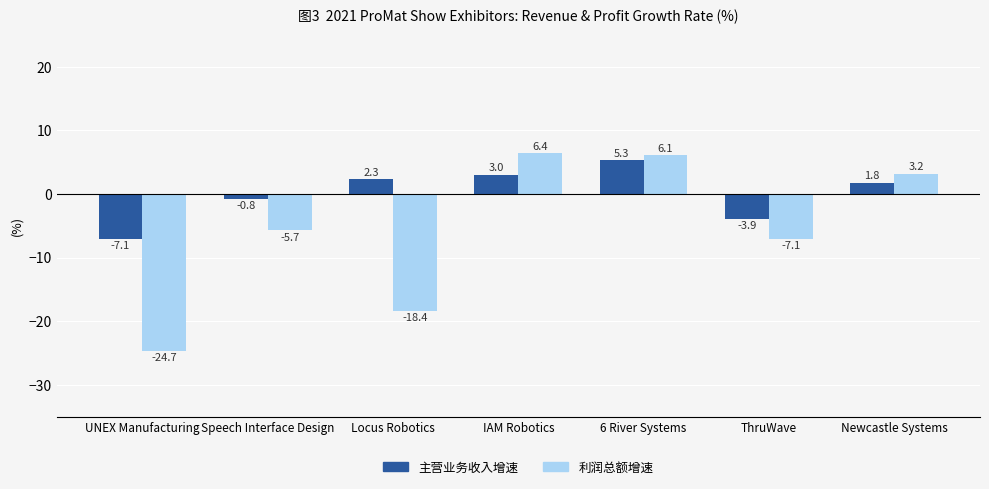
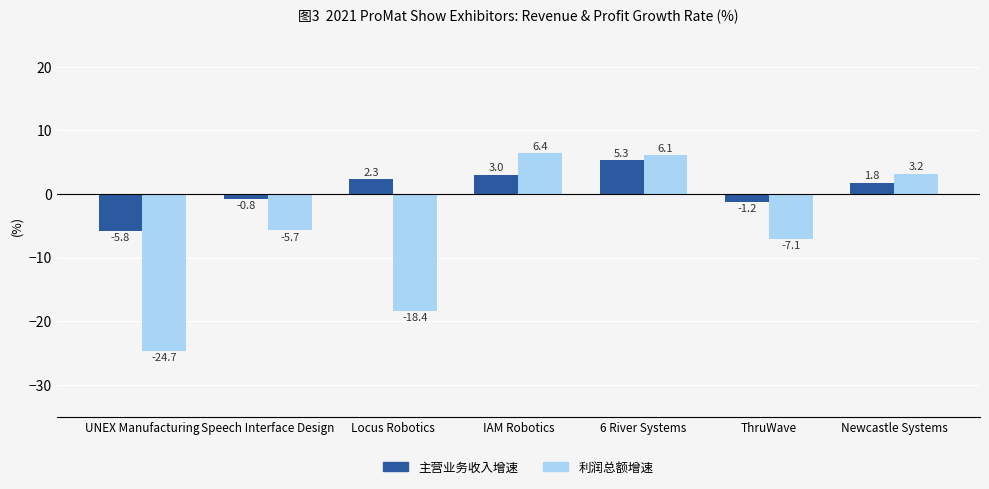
  {
    "主营业务收入增速": {
-     "UNEX Manufacturing": -7.1,
+     "UNEX Manufacturing": -5.8,
      "Speech Interface Design": -0.8,
      "Locus Robotics": 2.3,
      "IAM Robotics": 3.0,
      "6 River Systems": 5.3,
-     "ThruWave": -3.9,
+     "ThruWave": -1.2,
      "Newcastle Systems": 1.8
    },
    "利润总额增速": {
      "UNEX Manufacturing": -24.7,
      "Speech Interface Design": -5.7,
      "Locus Robotics": -18.4,
      "IAM Robotics": 6.4,
      "6 River Systems": 6.1,
      "ThruWave": -7.1,
      "Newcastle Systems": 3.2
    }
  }
